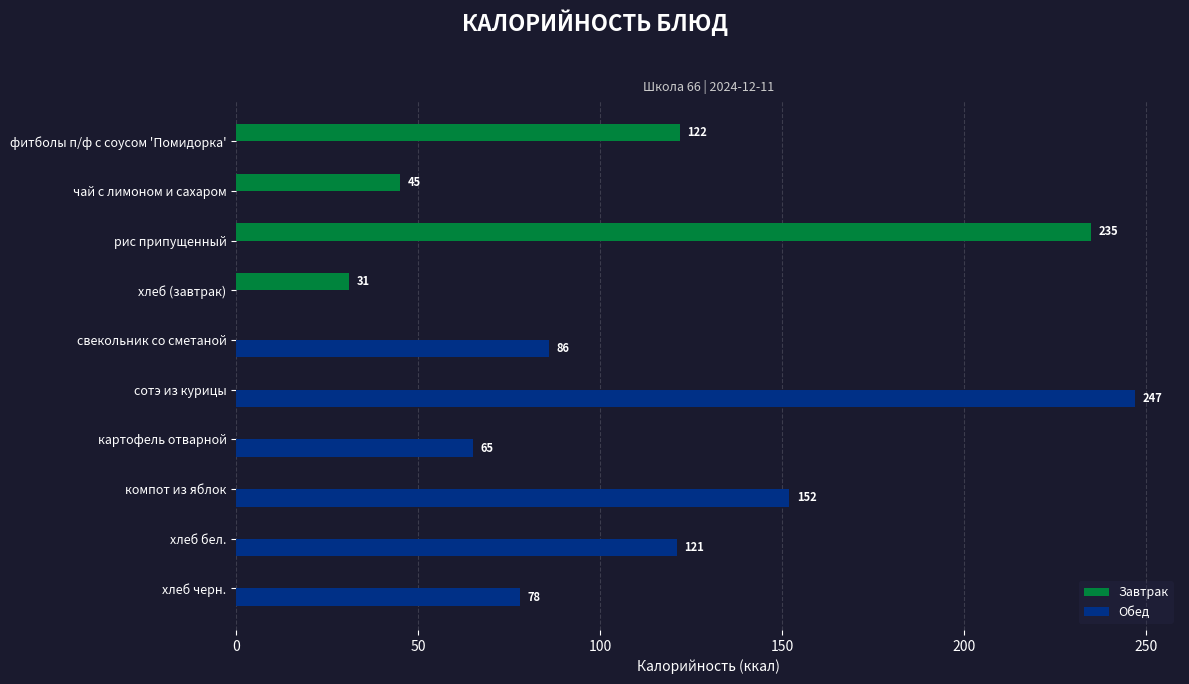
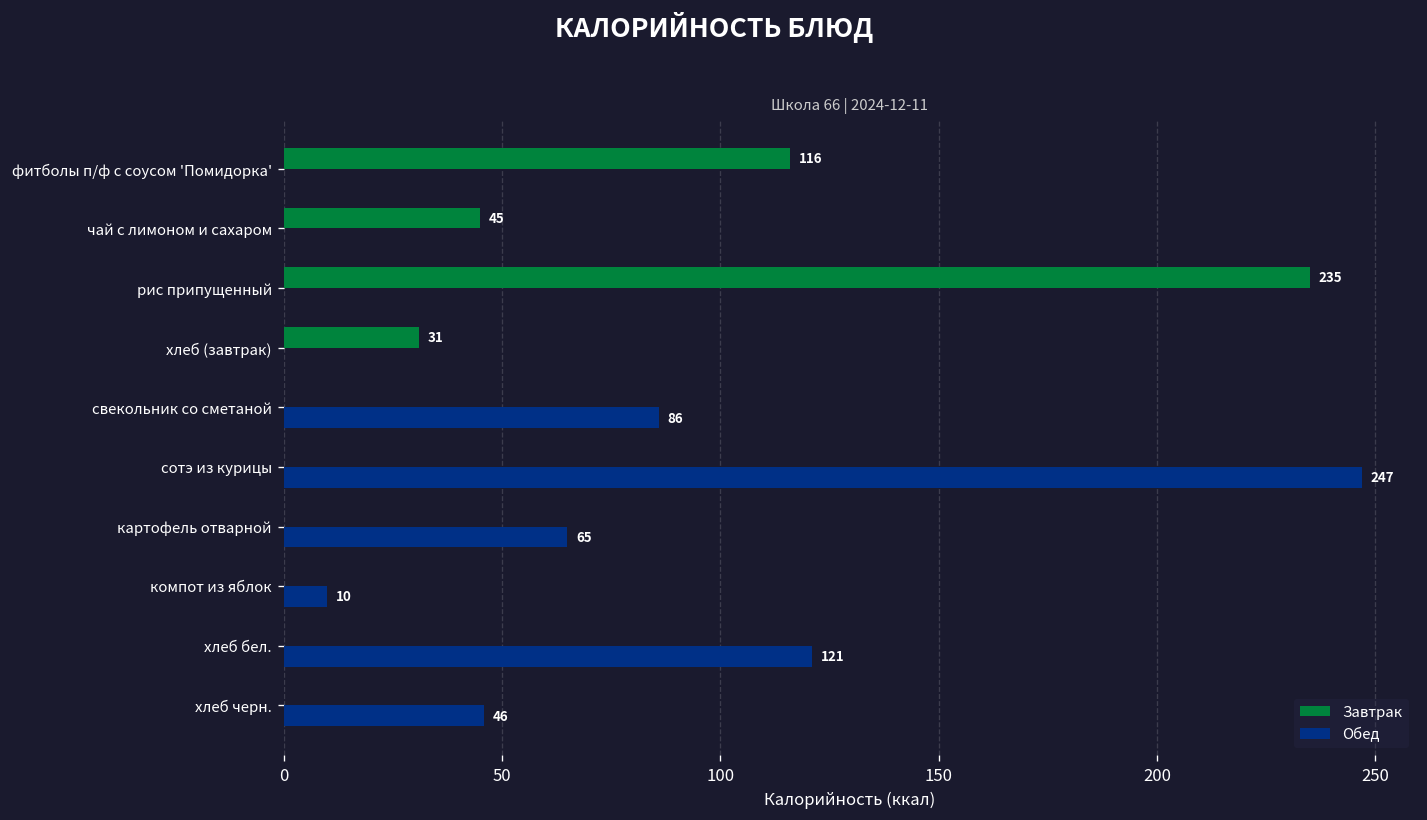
  {
    "Завтрак": {
-     "фитболы п/ф с соусом 'Помидорка'": 122,
+     "фитболы п/ф с соусом 'Помидорка'": 116,
      "чай с лимоном и сахаром": 45,
      "рис припущенный": 235,
      "хлеб (завтрак)": 31
    },
    "Обед": {
      "свекольник со сметаной": 86,
      "сотэ из курицы": 247,
      "картофель отварной": 65,
-     "компот из яблок": 152,
+     "компот из яблок": 10,
      "хлеб бел.": 121,
-     "хлеб черн.": 78
+     "хлеб черн.": 46
    }
  }
